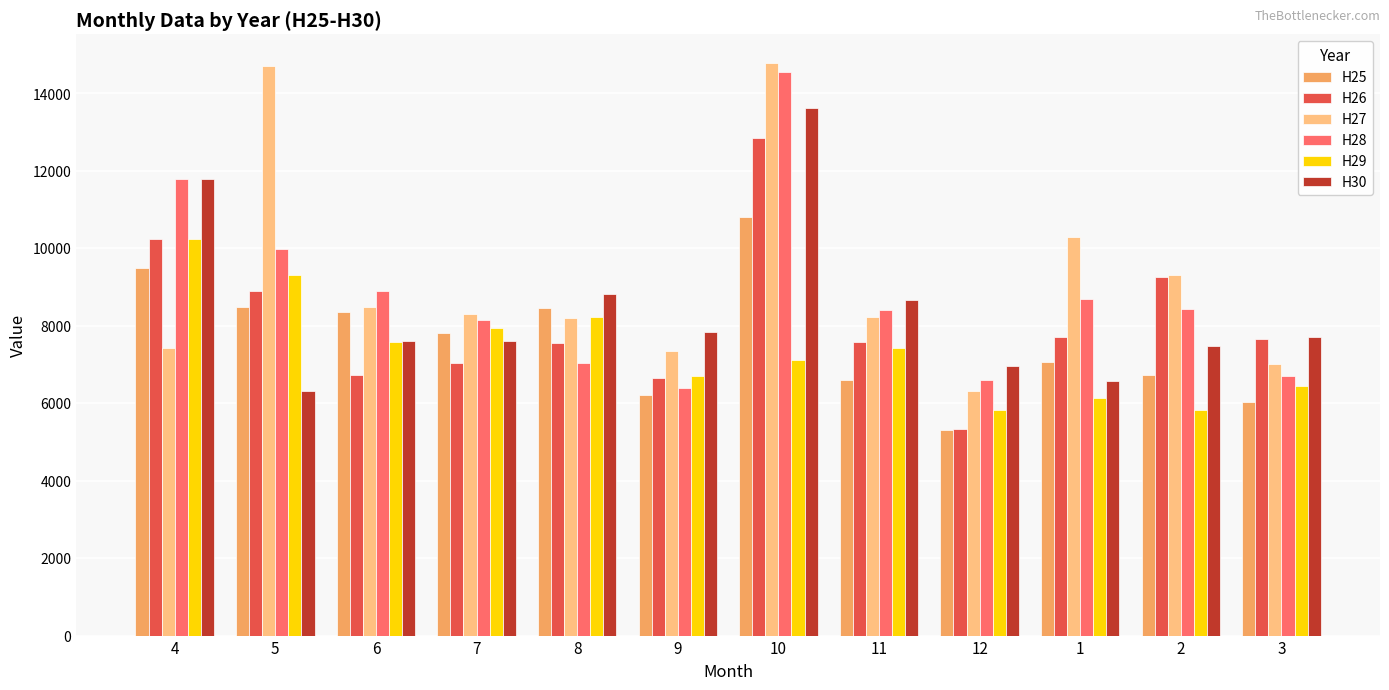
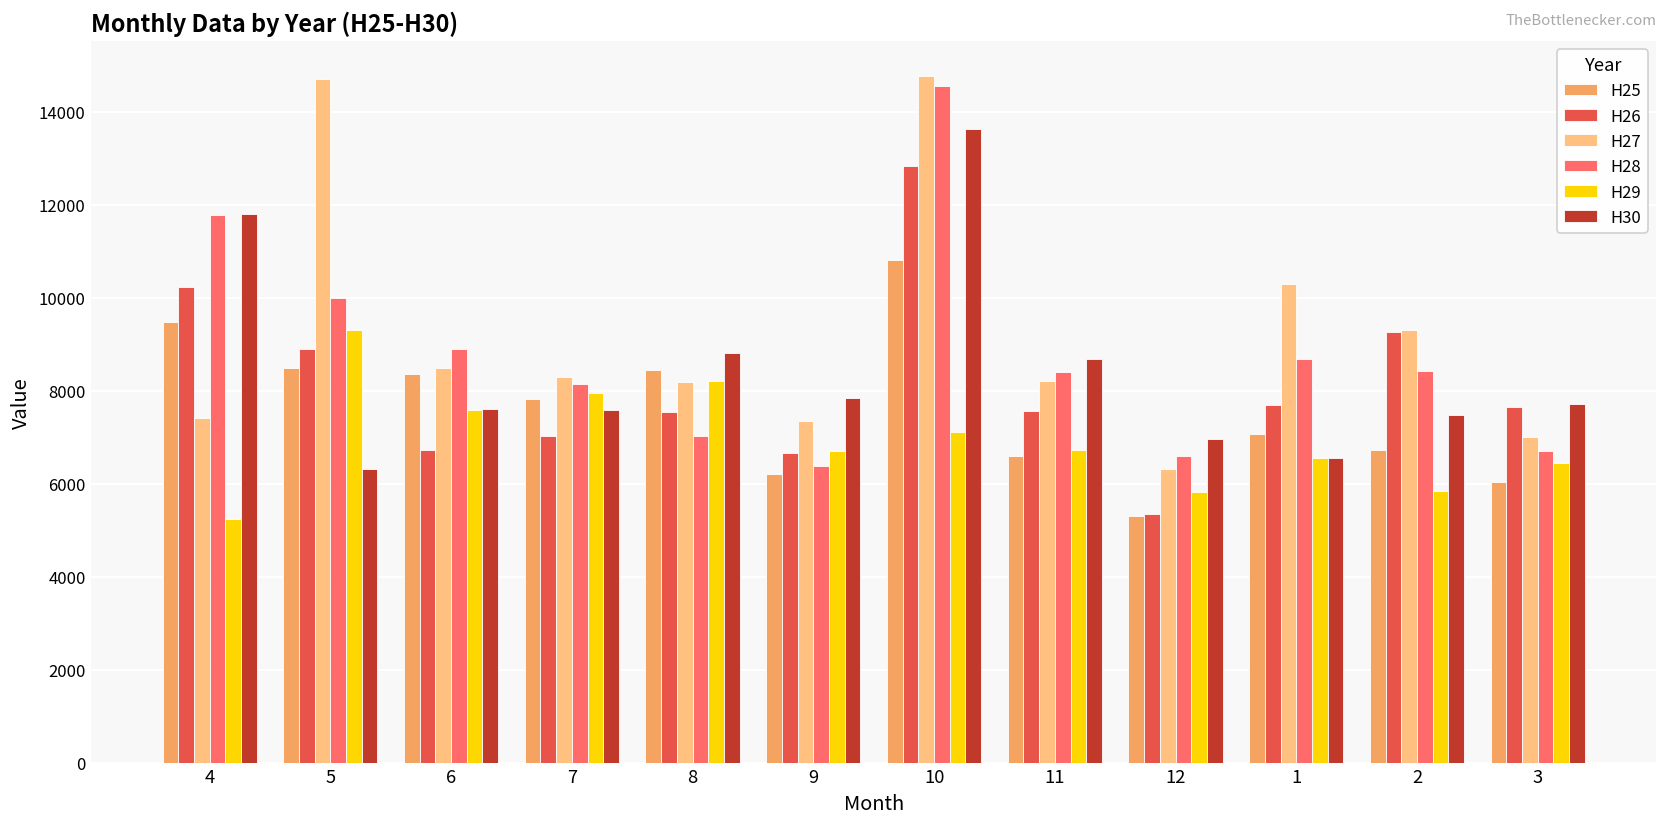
  {
    "H29": {
-     "4": 10200,
+     "4": 5200,
      "5": 9300,
      "6": 7600,
      "7": 8000,
      "8": 8200,
      "9": 6700,
      "10": 7100,
-     "11": 7400,
+     "11": 6700,
      "12": 5800,
-     "1": 6100,
+     "1": 6600,
      "2": 5800,
      "3": 6400
    }
  }
